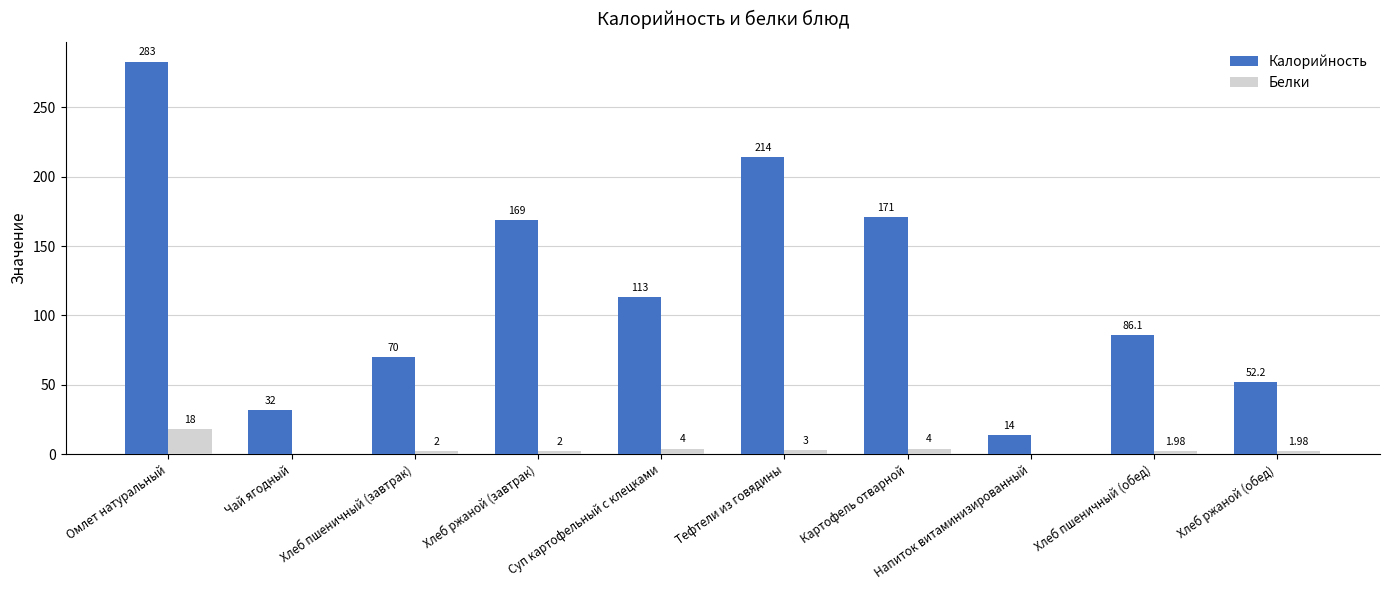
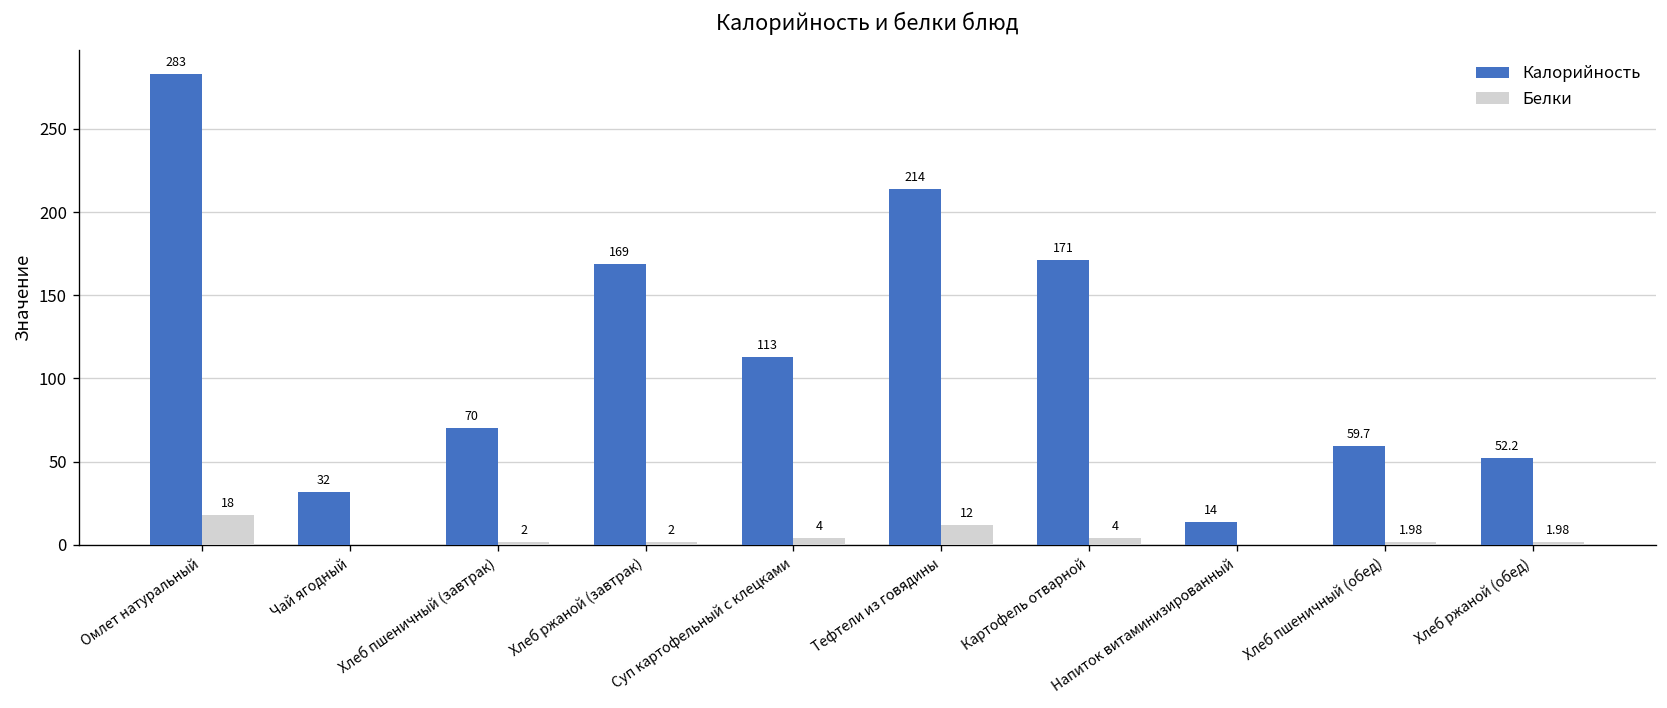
  {
    "Калорийность": {
      "Омлет натуральный": 283,
      "Чай ягодный": 32,
      "Хлеб пшеничный (завтрак)": 70,
      "Хлеб ржаной (завтрак)": 169,
      "Суп картофельный с клецками": 113,
      "Тефтели из говядины": 214,
      "Картофель отварной": 171,
      "Напиток витаминизированный": 14,
-     "Хлеб пшеничный (обед)": 86.1,
+     "Хлеб пшеничный (обед)": 59.7,
      "Хлеб ржаной (обед)": 52.2
    },
    "Белки": {
      "Омлет натуральный": 18,
      "Хлеб пшеничный (завтрак)": 2,
      "Хлеб ржаной (завтрак)": 2,
      "Суп картофельный с клецками": 4,
-     "Тефтели из говядины": 3,
+     "Тефтели из говядины": 12,
      "Картофель отварной": 4,
      "Хлеб пшеничный (обед)": 1.98,
      "Хлеб ржаной (обед)": 1.98
    }
  }
